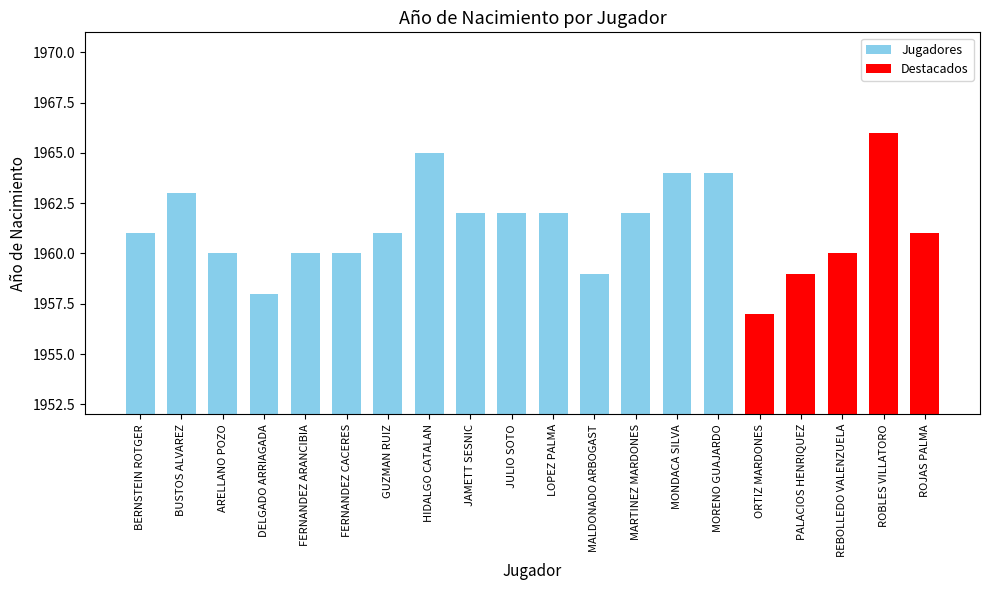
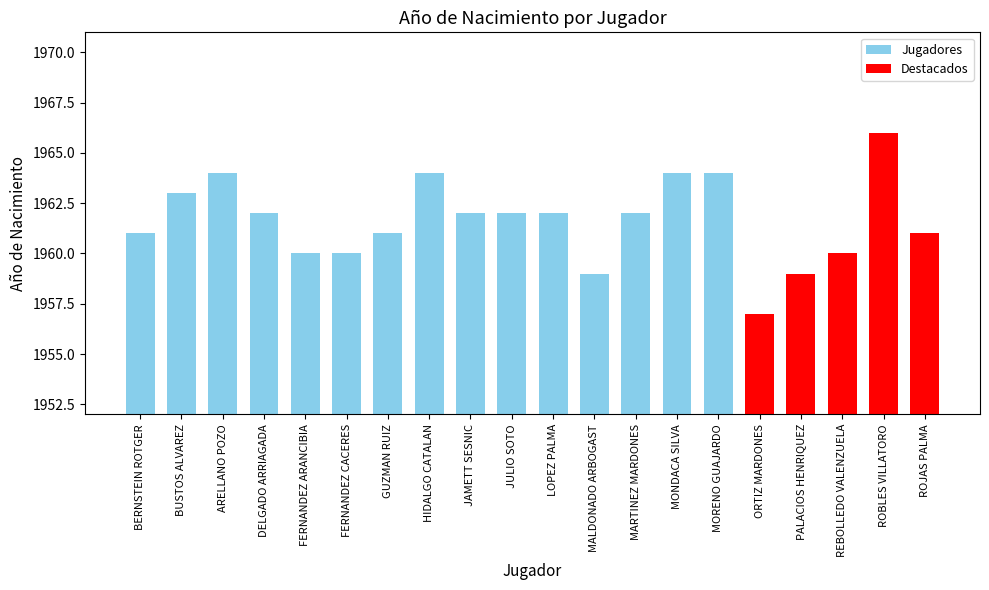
  {
    "Jugadores": {
      "BERNSTEIN ROTGER": 1961,
      "BUSTOS ALVAREZ": 1963,
-     "ARELLANO POZO": 1960,
-     "DELGADO ARRIAGADA": 1958,
+     "ARELLANO POZO": 1964,
+     "DELGADO ARRIAGADA": 1962,
      "FERNANDEZ ARANCIBIA": 1960,
      "FERNANDEZ CACERES": 1960,
      "GUZMAN RUIZ": 1961,
-     "HIDALGO CATALAN": 1965,
+     "HIDALGO CATALAN": 1964,
      "JAMETT SESNIC": 1962,
      "JULIO SOTO": 1962,
      "LOPEZ PALMA": 1962,
      "MALDONADO ARBOGAST": 1959,
      "MARTINEZ MARDONES": 1962,
      "MONDACA SILVA": 1964,
      "MORENO GUAJARDO": 1964
    },
    "Destacados": {
      "ORTIZ MARDONES": 1957,
      "PALACIOS HENRIQUEZ": 1959,
      "REBOLLEDO VALENZUELA": 1960,
      "ROBLES VILLATORO": 1966,
      "ROJAS PALMA": 1961
    }
  }
